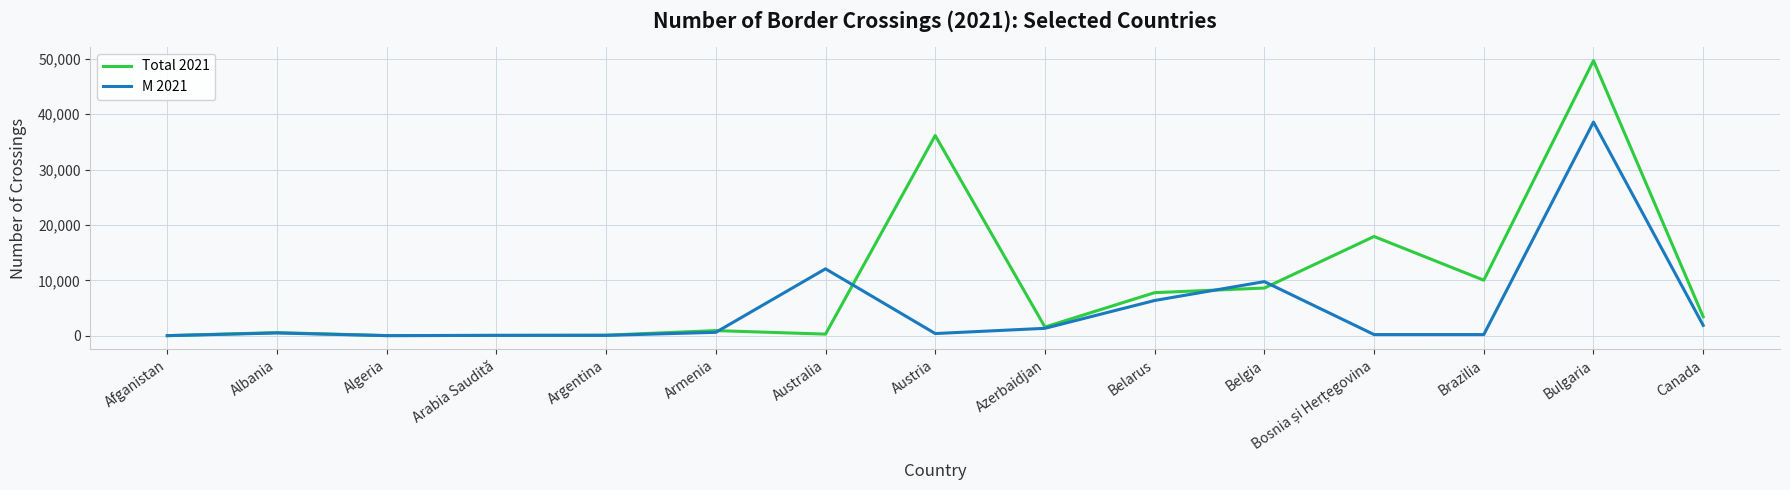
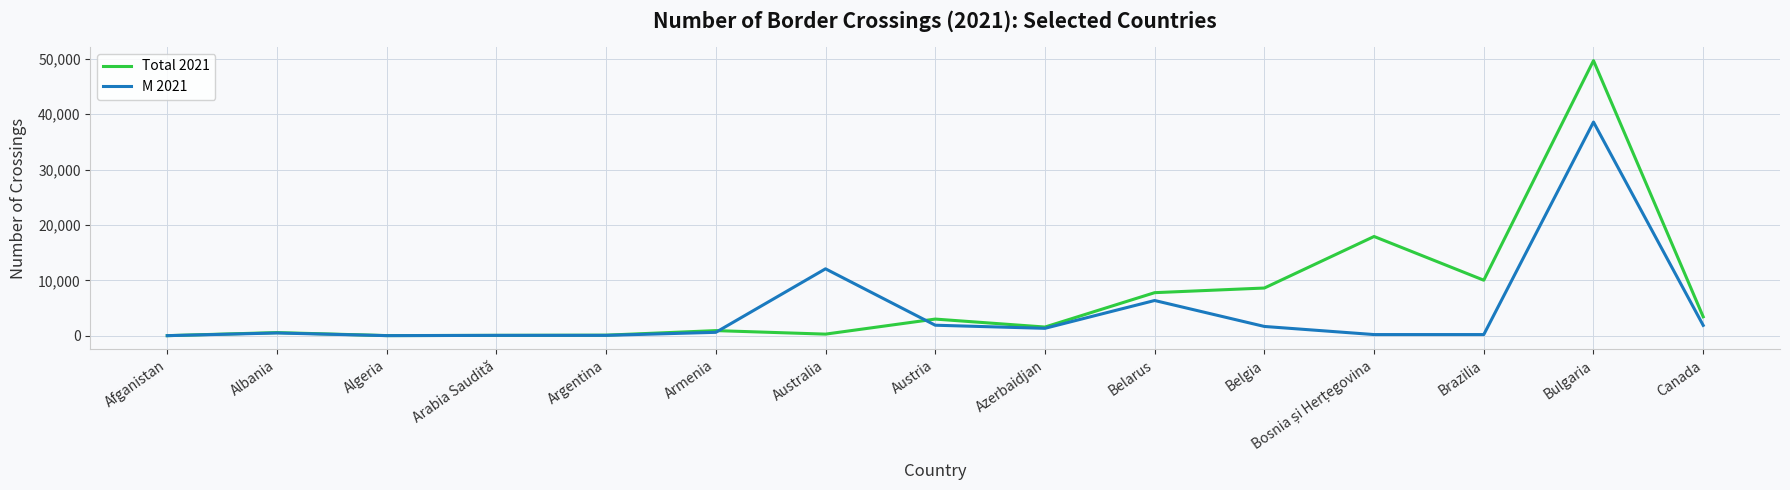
  {
    "Total 2021": {
      "Australia": "0",
-     "Austria": "36,000",
+     "Austria": "3,000",
      "Belarus": "8,000",
      "Belgia": "9,000",
      "Bosnia și Herțegovina": "18,000",
      "Brazilia": "10,000",
      "Bulgaria": "50,000",
      "Canada": "3,000"
    },
    "M 2021": {
      "Australia": "12,000",
-     "Austria": "0",
+     "Austria": "2,000",
      "Belarus": "6,000",
-     "Belgia": "10,000",
+     "Belgia": "2,000",
      "Bosnia și Herțegovina": "0",
      "Brazilia": "0",
      "Bulgaria": "39,000",
      "Canada": "2,000"
    }
  }
